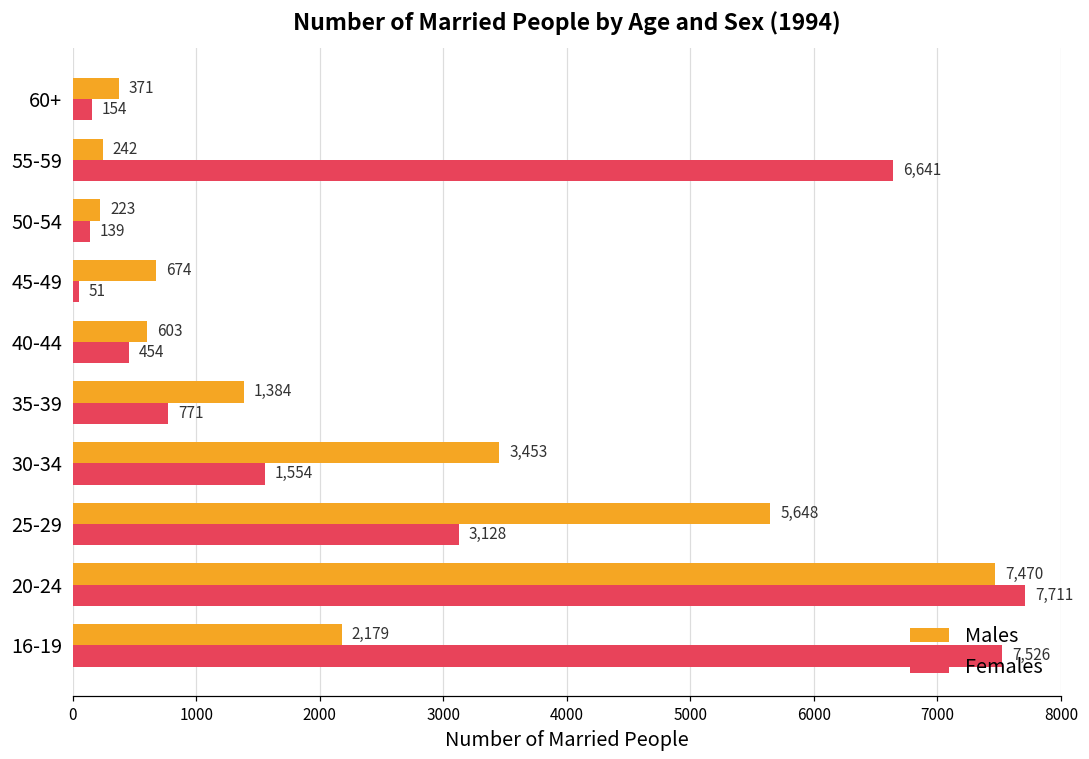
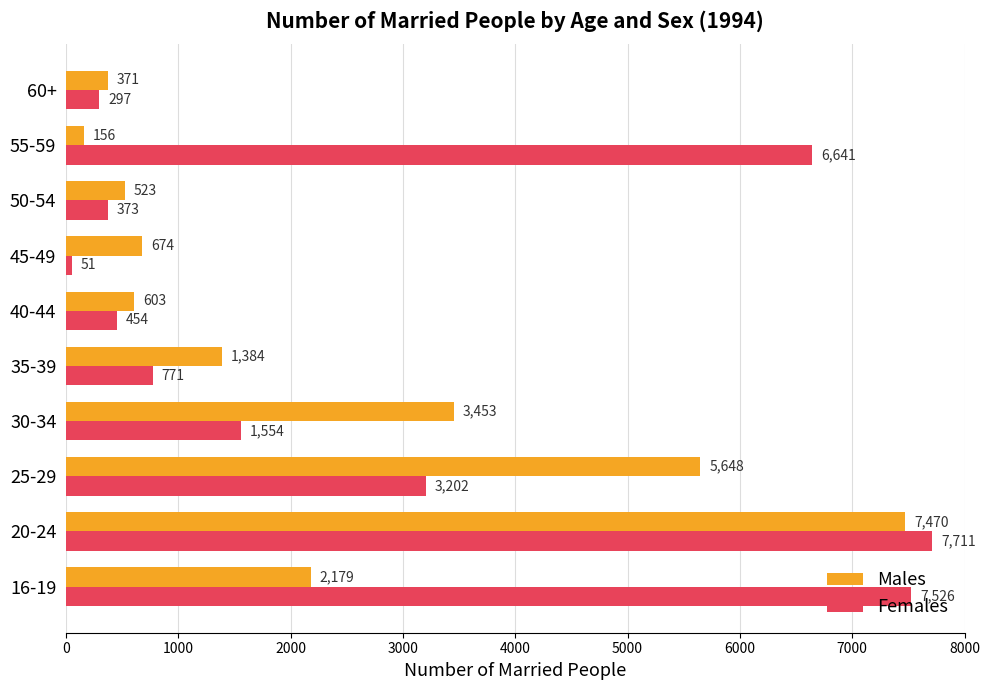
  {
    "Males": {
      "60+": "371",
-     "55-59": "242",
-     "50-54": "223",
+     "55-59": "156",
+     "50-54": "523",
      "45-49": "674",
      "40-44": "603",
      "35-39": "1,384",
      "30-34": "3,453",
      "25-29": "5,648",
      "20-24": "7,470",
      "16-19": "2,179"
    },
    "Females": {
-     "60+": "154",
+     "60+": "297",
      "55-59": "6,641",
-     "50-54": "139",
+     "50-54": "373",
      "45-49": "51",
      "40-44": "454",
      "35-39": "771",
      "30-34": "1,554",
-     "25-29": "3,128",
+     "25-29": "3,202",
      "20-24": "7,711",
      "16-19": "7,526"
    }
  }
